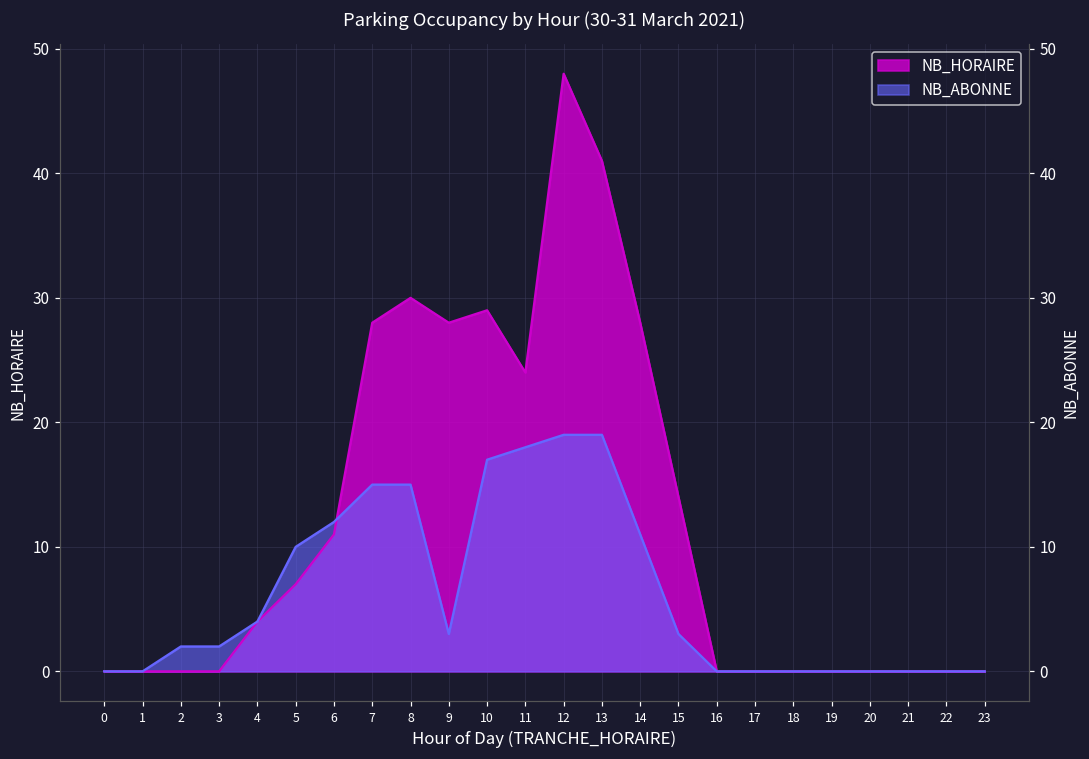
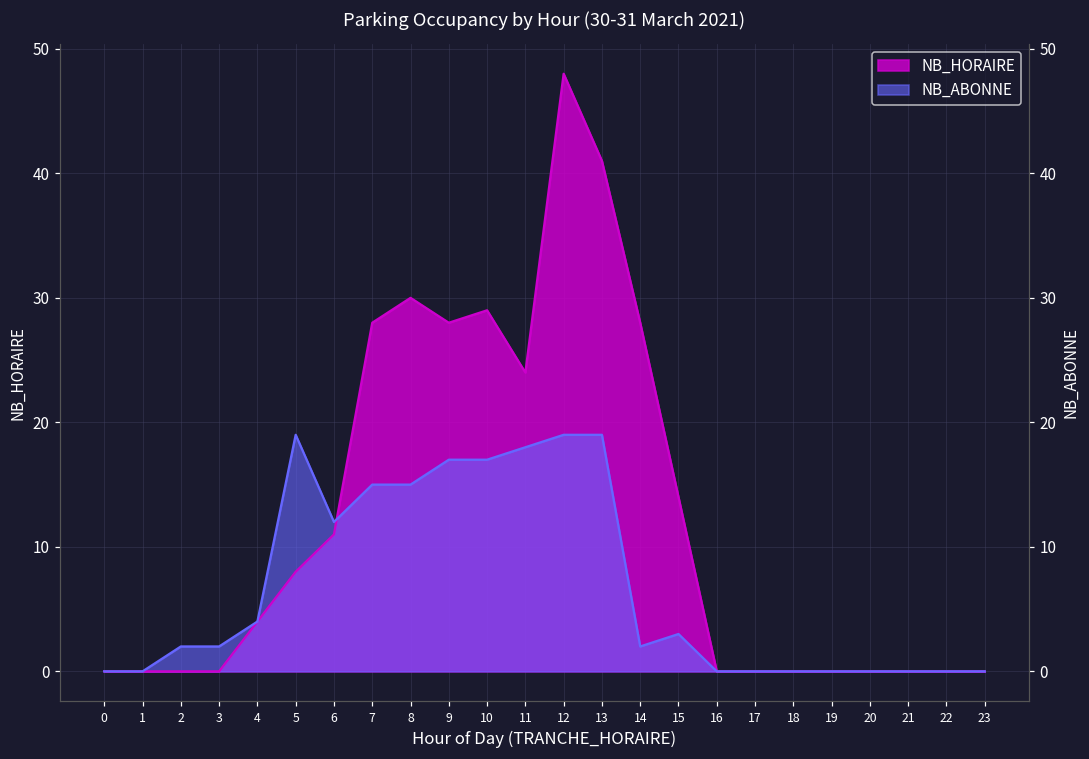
  {
    "NB_HORAIRE": {
      "2": 0,
      "3": 0,
-     "5": 7,
+     "5": 8,
      "6": 11,
      "7": 28,
      "8": 30,
      "9": 28,
      "10": 29,
      "11": 24,
      "12": 48,
      "13": 41,
      "14": 28,
      "15": 14
    },
    "NB_ABONNE": {
      "2": 2,
      "3": 2,
-     "5": 10,
+     "5": 19,
      "6": 12,
      "7": 15,
      "8": 15,
-     "9": 3,
+     "9": 17,
      "10": 17,
      "11": 18,
      "12": 19,
      "13": 19,
-     "14": 11,
+     "14": 2,
      "15": 3
    }
  }
